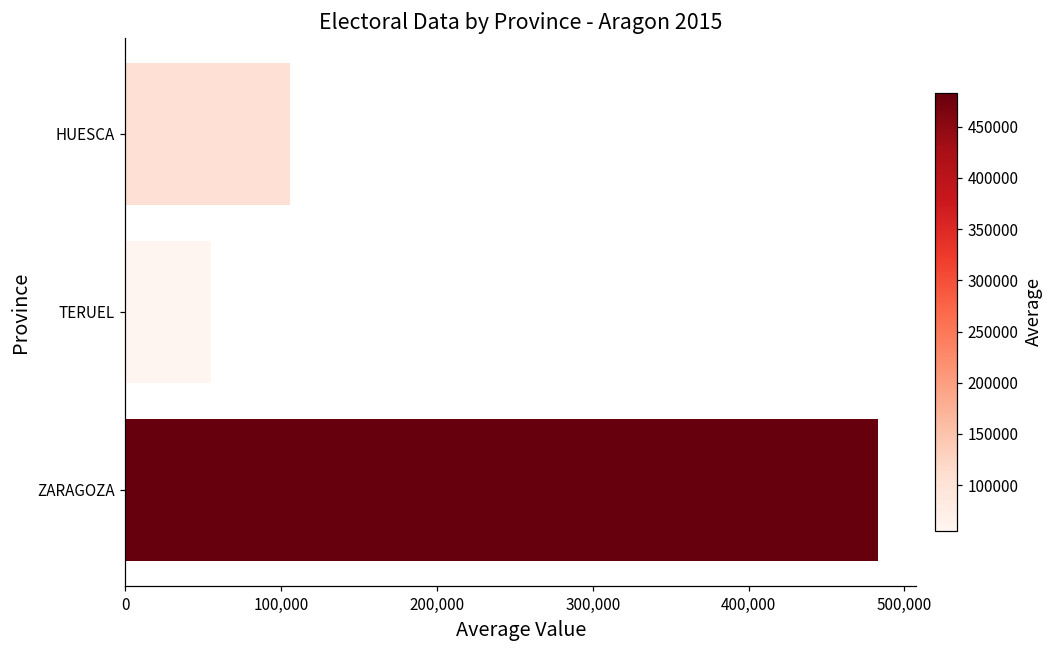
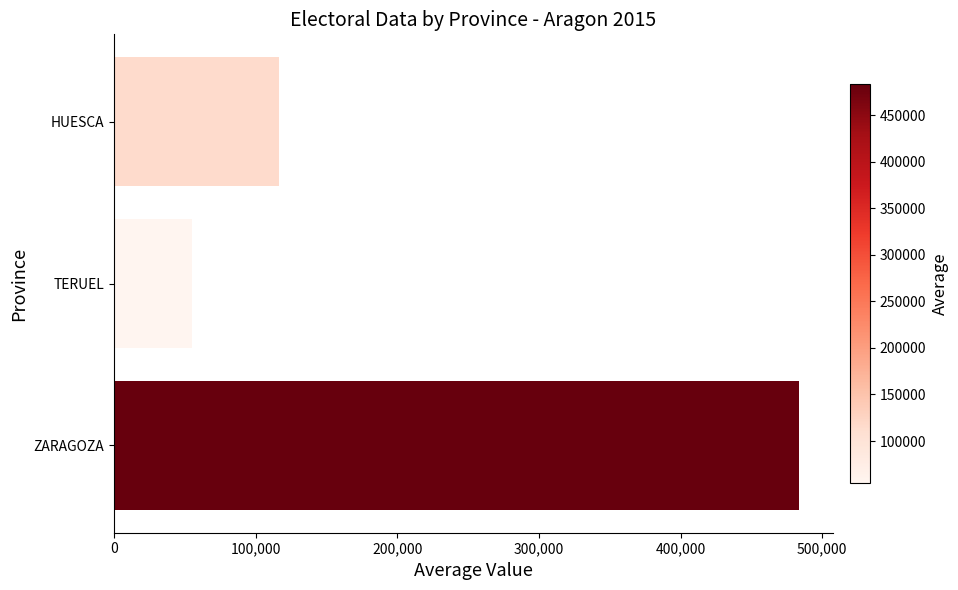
  {
-   "HUESCA": "106,000",
+   "HUESCA": "117,000",
    "TERUEL": "55,000",
    "ZARAGOZA": "483,000"
  }
